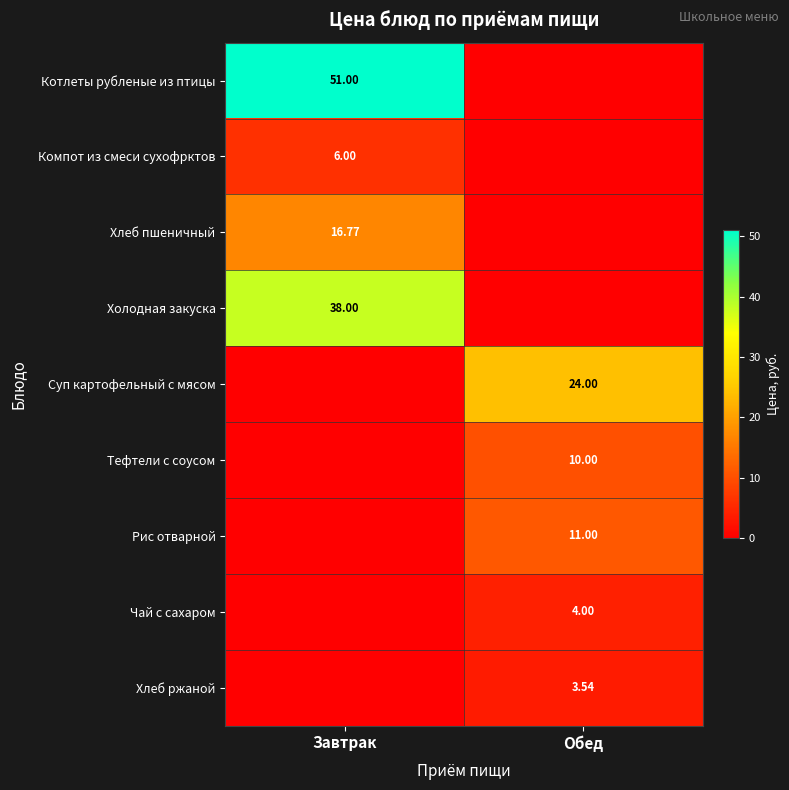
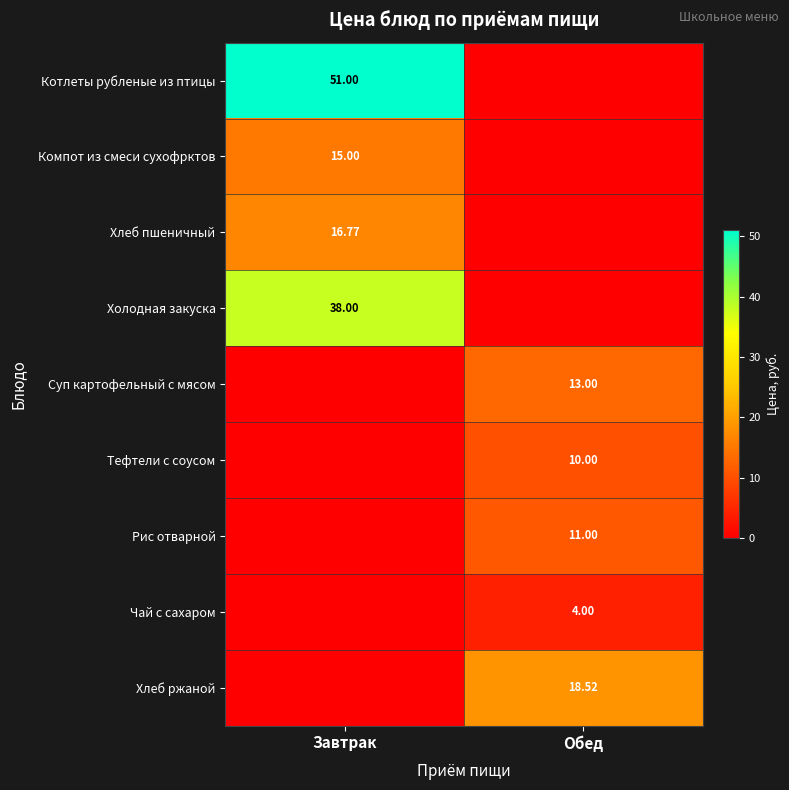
  {
    "Котлеты рубленые из птицы": {
      "Завтрак": 51.00
    },
    "Компот из смеси сухофрктов": {
-     "Завтрак": 6.00
+     "Завтрак": 15.00
    },
    "Хлеб пшеничный": {
      "Завтрак": 16.77
    },
    "Холодная закуска": {
      "Завтрак": 38.00
    },
    "Суп картофельный с мясом": {
-     "Обед": 24.00
+     "Обед": 13.00
    },
    "Тефтели с соусом": {
      "Обед": 10.00
    },
    "Рис отварной": {
      "Обед": 11.00
    },
    "Чай с сахаром": {
      "Обед": 4.00
    },
    "Хлеб ржаной": {
-     "Обед": 3.54
+     "Обед": 18.52
    }
  }
